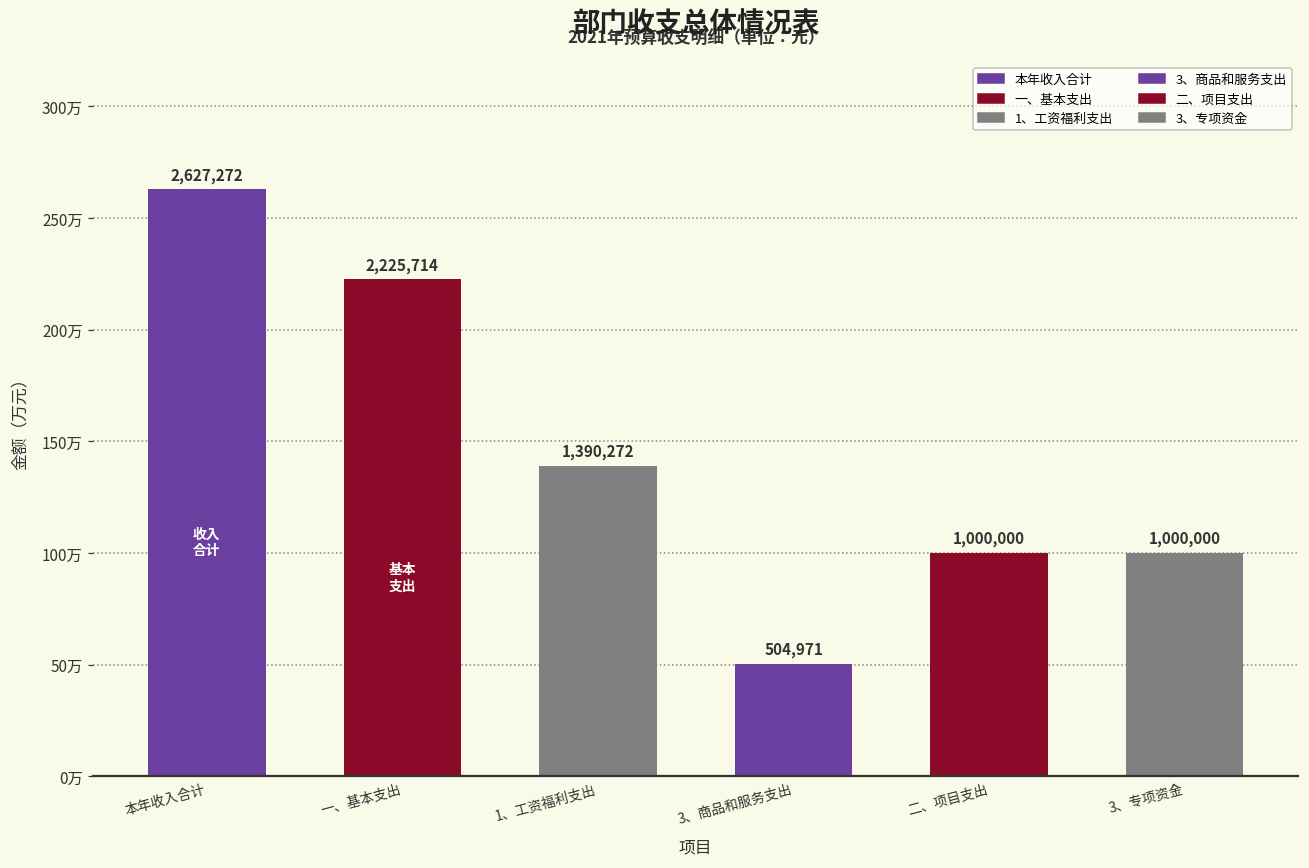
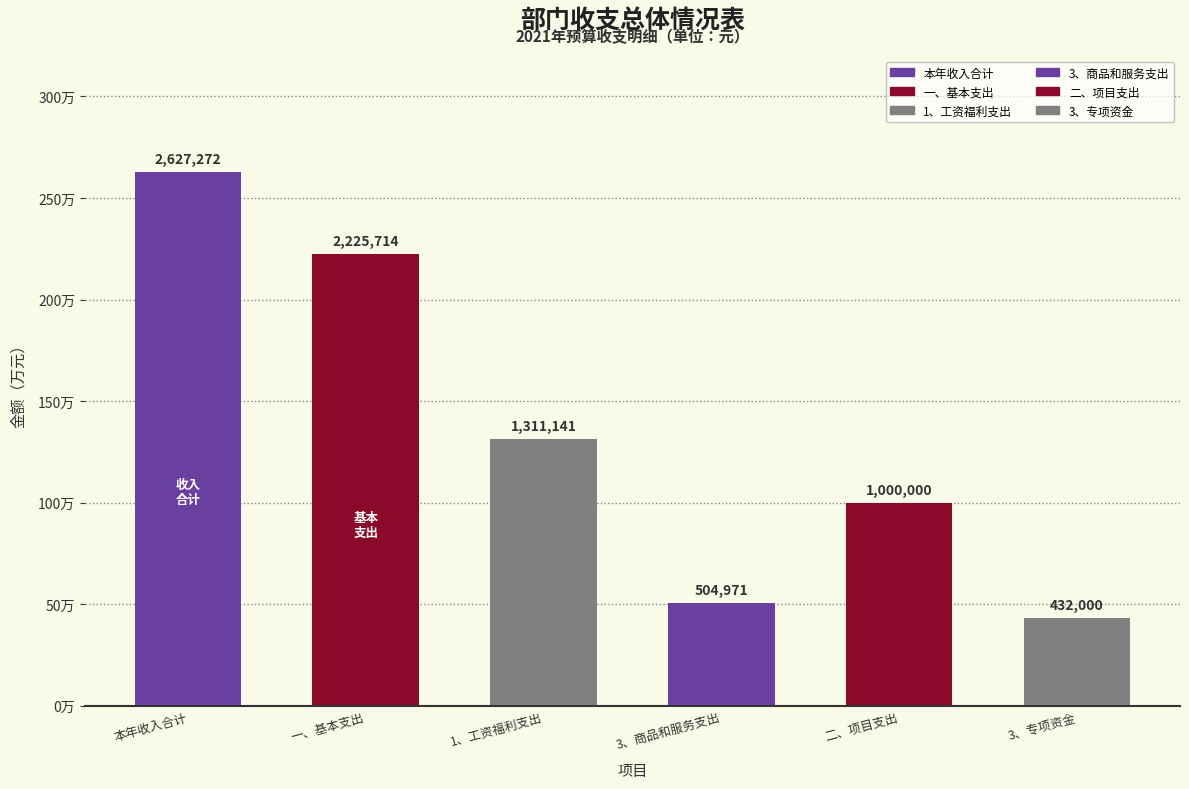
  {
    "本年收入合计": "2,627,272",
    "一、基本支出": "2,225,714",
-   "1、工资福利支出": "1,390,272",
+   "1、工资福利支出": "1,311,141",
    "3、商品和服务支出": "504,971",
    "二、项目支出": "1,000,000",
-   "3、专项资金": "1,000,000"
+   "3、专项资金": "432,000"
  }
